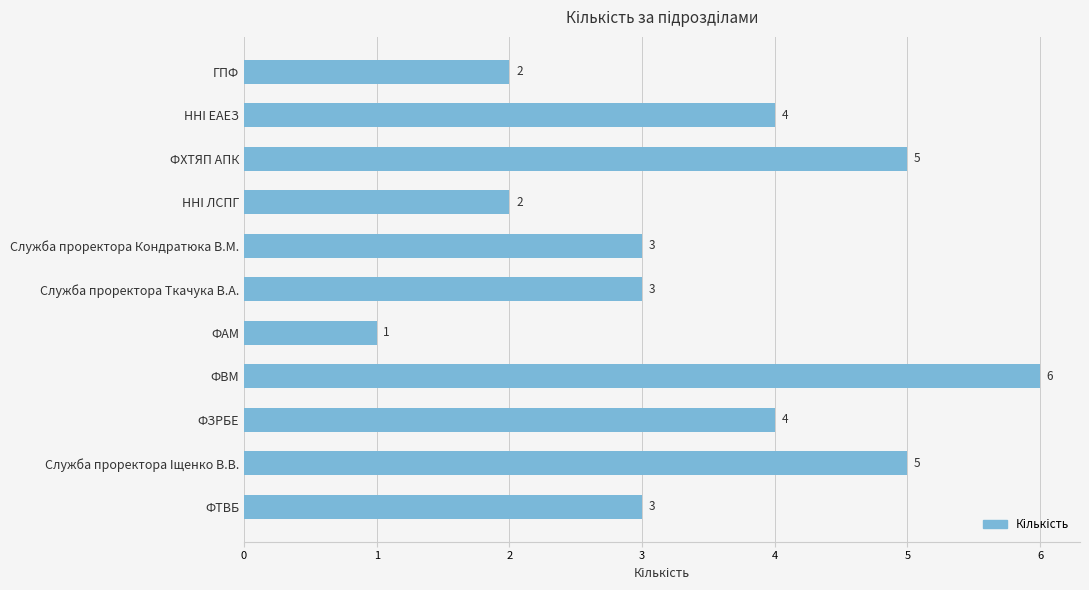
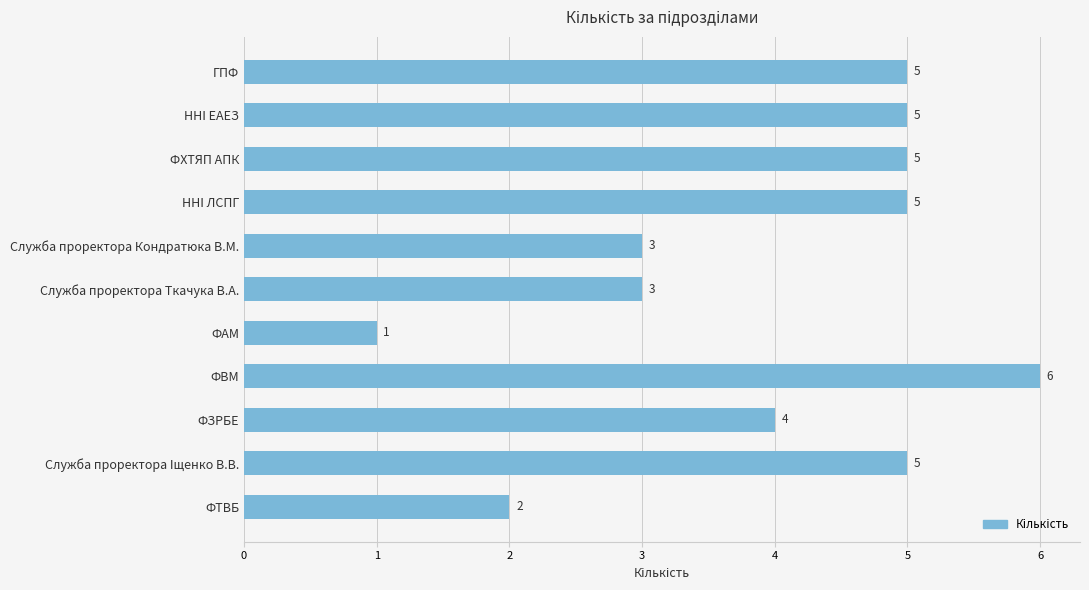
  {
-   "ГПФ": 2,
-   "ННІ ЕАЕЗ": 4,
+   "ГПФ": 5,
+   "ННІ ЕАЕЗ": 5,
    "ФХТЯП АПК": 5,
-   "ННІ ЛСПГ": 2,
+   "ННІ ЛСПГ": 5,
    "Служба проректора Кондратюка В.М.": 3,
    "Служба проректора Ткачука В.А.": 3,
    "ФАМ": 1,
    "ФВМ": 6,
    "ФЗРБЕ": 4,
    "Служба проректора Іщенко В.В.": 5,
-   "ФТВБ": 3
+   "ФТВБ": 2
  }
